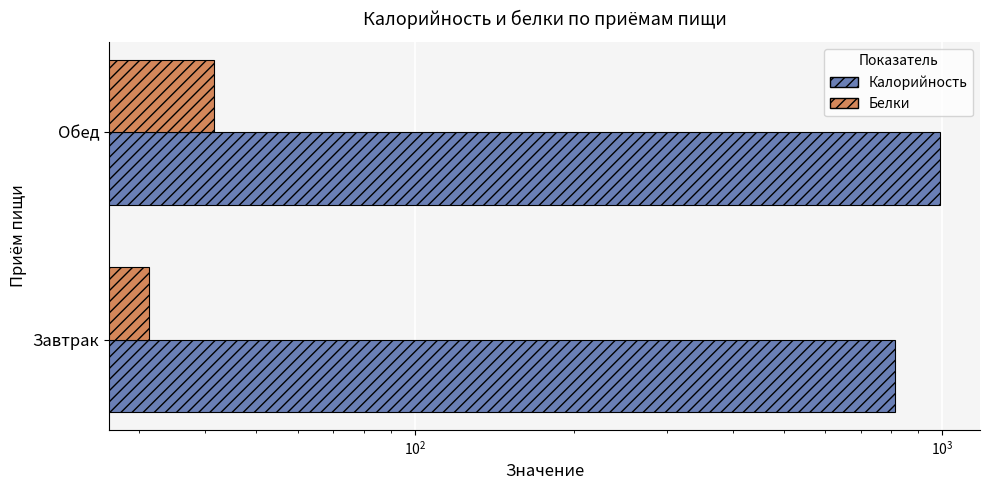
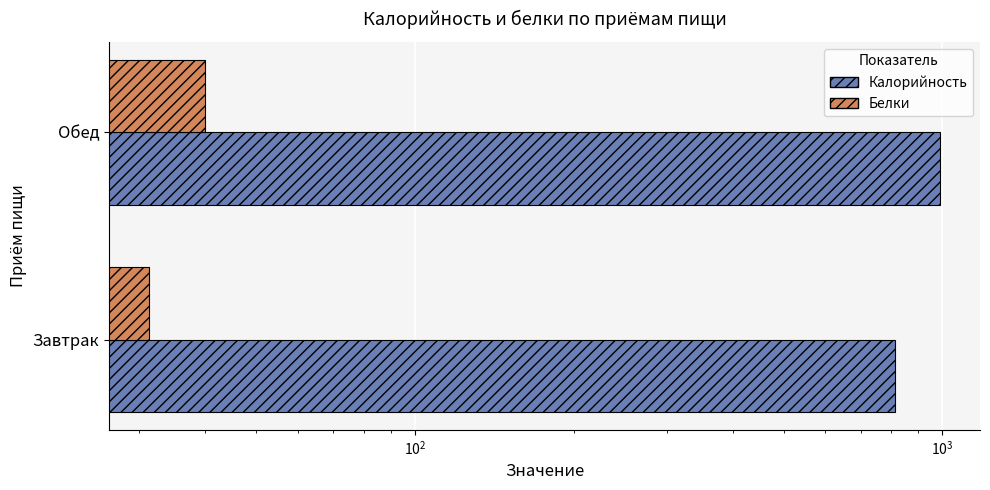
  {
    "Калорийность": {
      "Обед": 990,
      "Завтрак": 810
    },
    "Белки": {
-     "Обед": 42,
+     "Обед": 40,
      "Завтрак": 31
    }
  }
